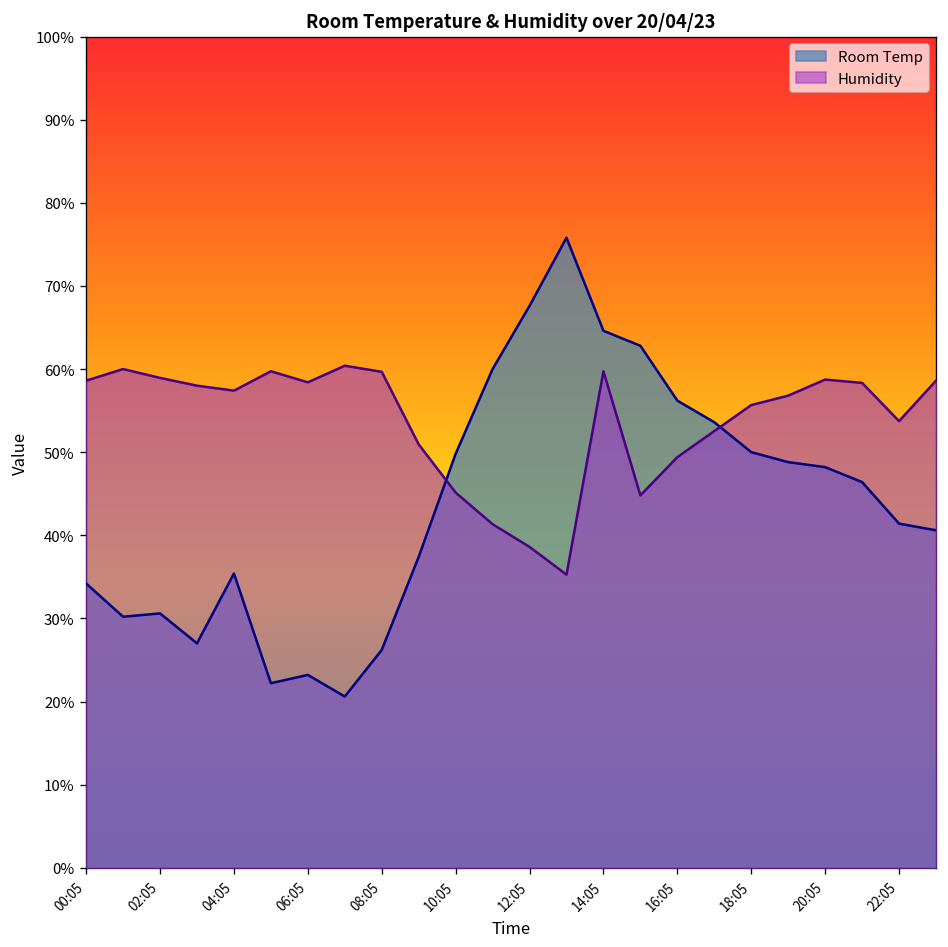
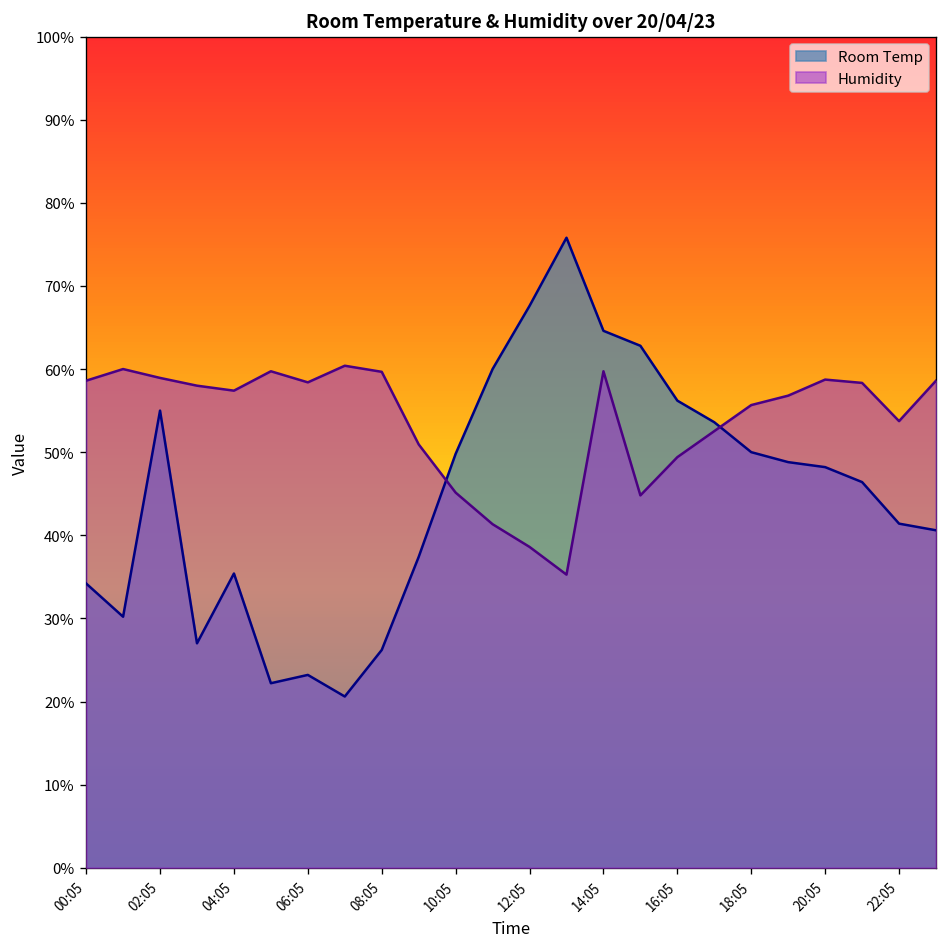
  {
    "Room Temp": {
      "00:05": "34%",
-     "02:05": "31%",
+     "02:05": "55%",
      "04:05": "35%",
      "06:05": "23%",
      "08:05": "26%",
      "10:05": "50%",
      "12:05": "68%",
      "14:05": "65%",
      "16:05": "56%",
      "18:05": "50%",
      "20:05": "48%",
      "22:05": "41%"
    },
    "Humidity": {
      "00:05": "59%",
      "02:05": "59%",
      "04:05": "57%",
      "06:05": "58%",
      "08:05": "60%",
      "10:05": "45%",
      "12:05": "39%",
      "14:05": "60%",
      "16:05": "49%",
      "18:05": "56%",
      "20:05": "59%",
      "22:05": "54%"
    }
  }
